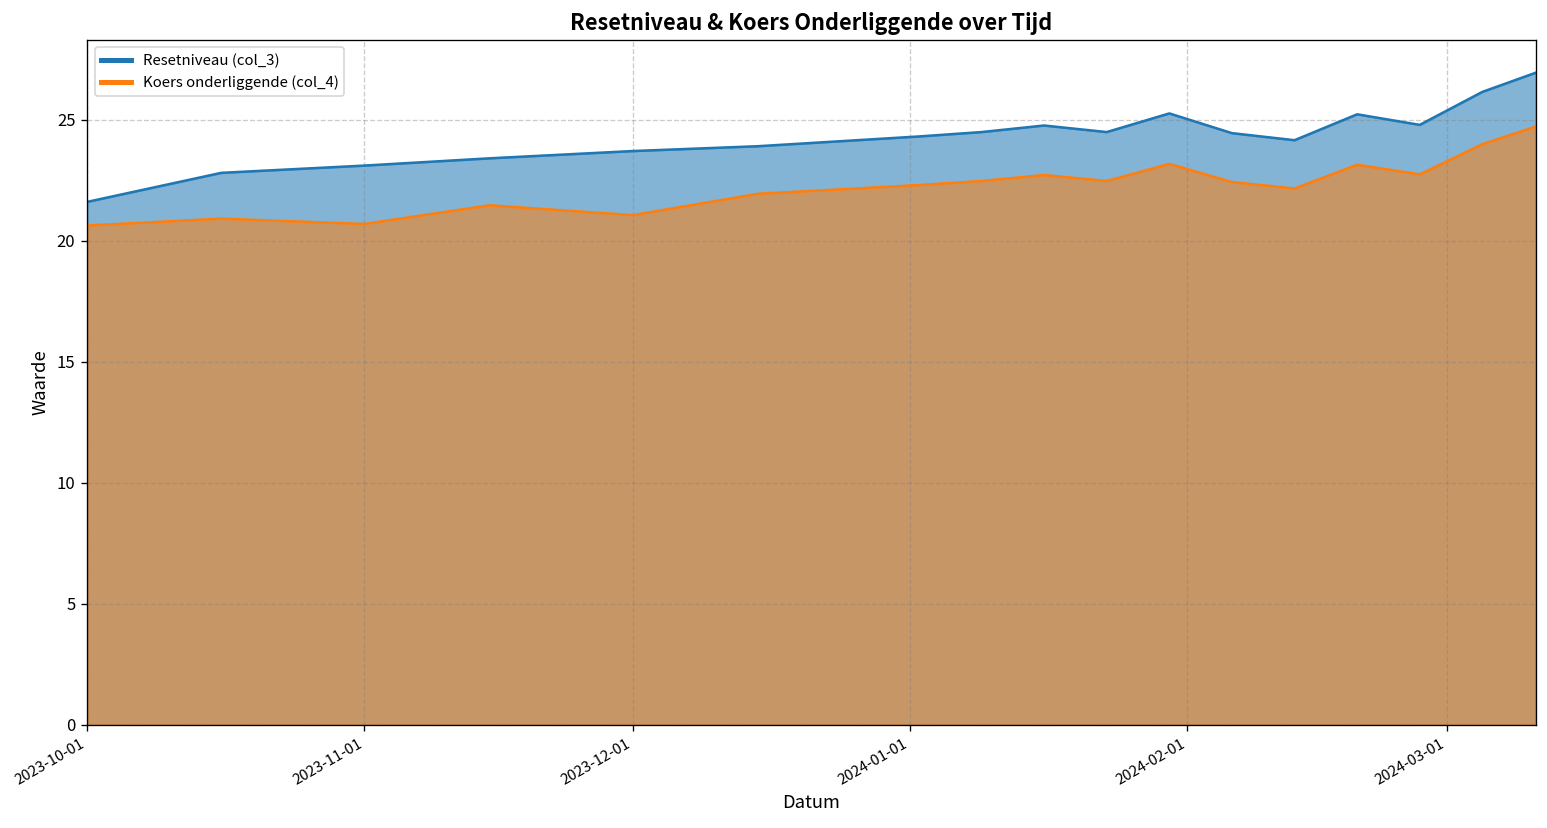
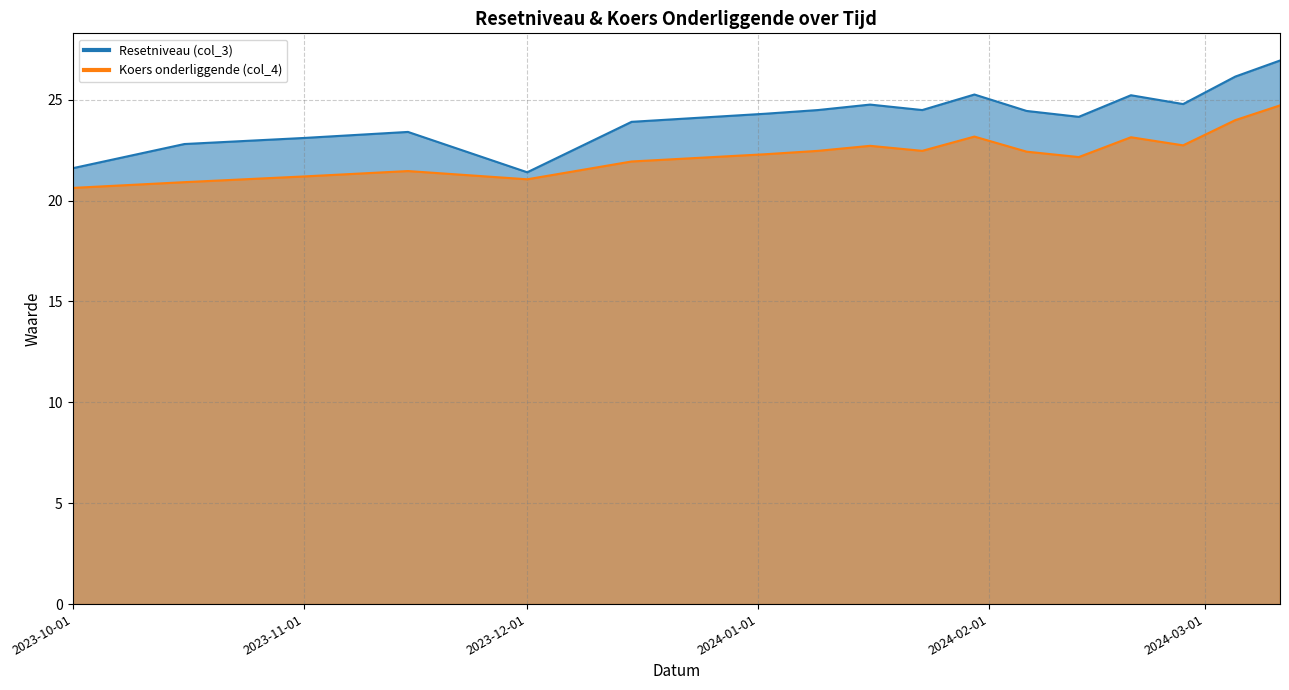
  {
    "Resetniveau (col_3)": {
      "2023-10-01": 21.6,
      "2023-11-01": 23.1,
-     "2023-12-01": 23.7
+     "2023-12-01": 21.4
    },
    "Koers onderliggende (col_4)": {
      "2023-10-01": 20.6,
-     "2023-11-01": 20.7,
+     "2023-11-01": 21.2,
      "2023-12-01": 21.1
    }
  }
